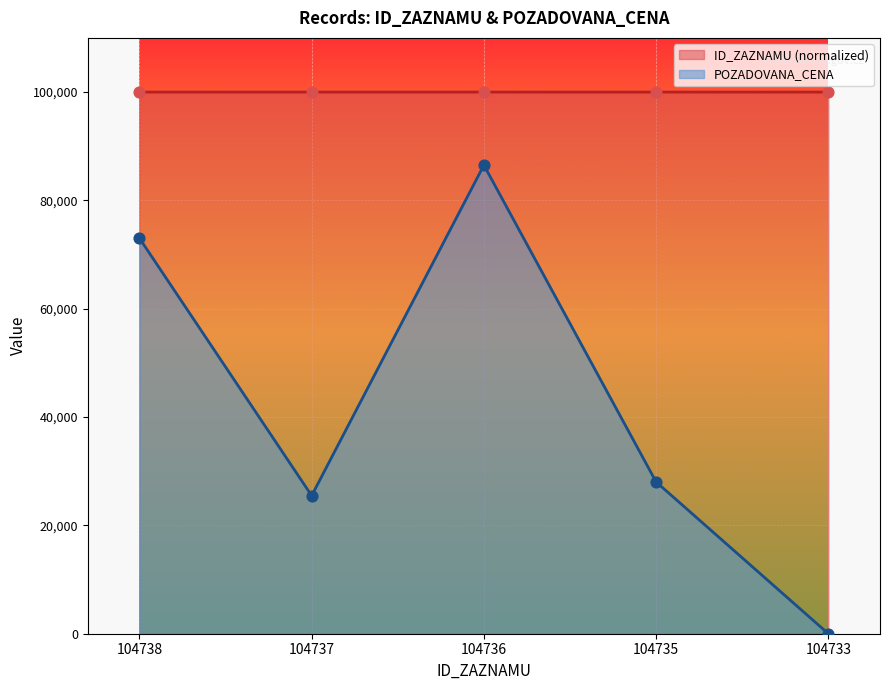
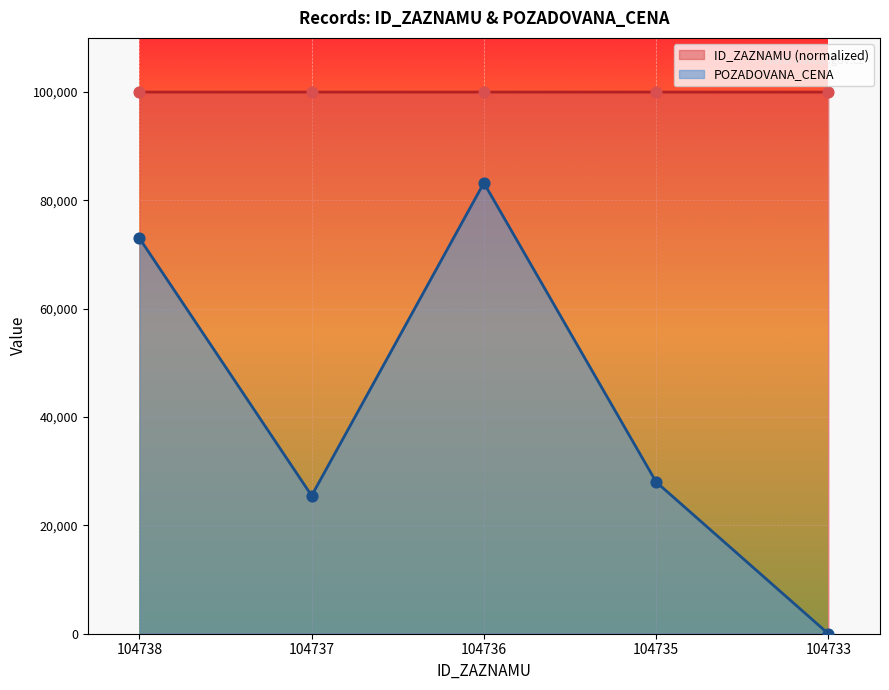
  {
    "ID_ZAZNAMU (normalized)": {
      "104738": "100,000",
      "104737": "100,000",
      "104736": "100,000",
      "104735": "100,000",
      "104733": "100,000"
    },
    "POZADOVANA_CENA": {
      "104738": "73,000",
      "104737": "25,000",
-     "104736": "87,000",
+     "104736": "83,000",
      "104735": "28,000",
      "104733": "0"
    }
  }
